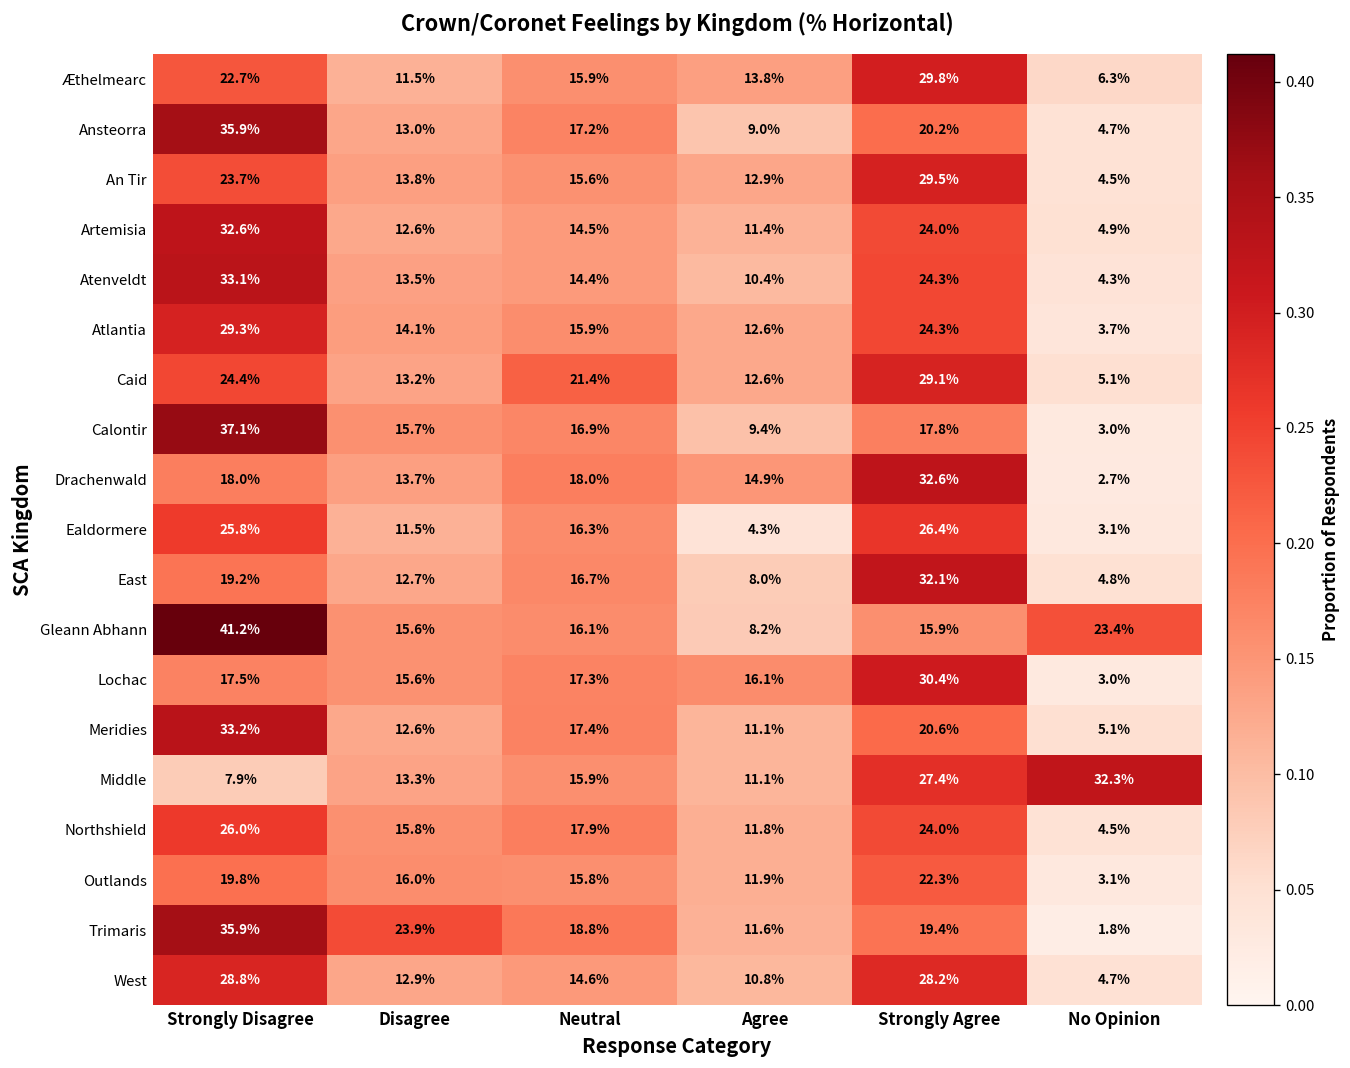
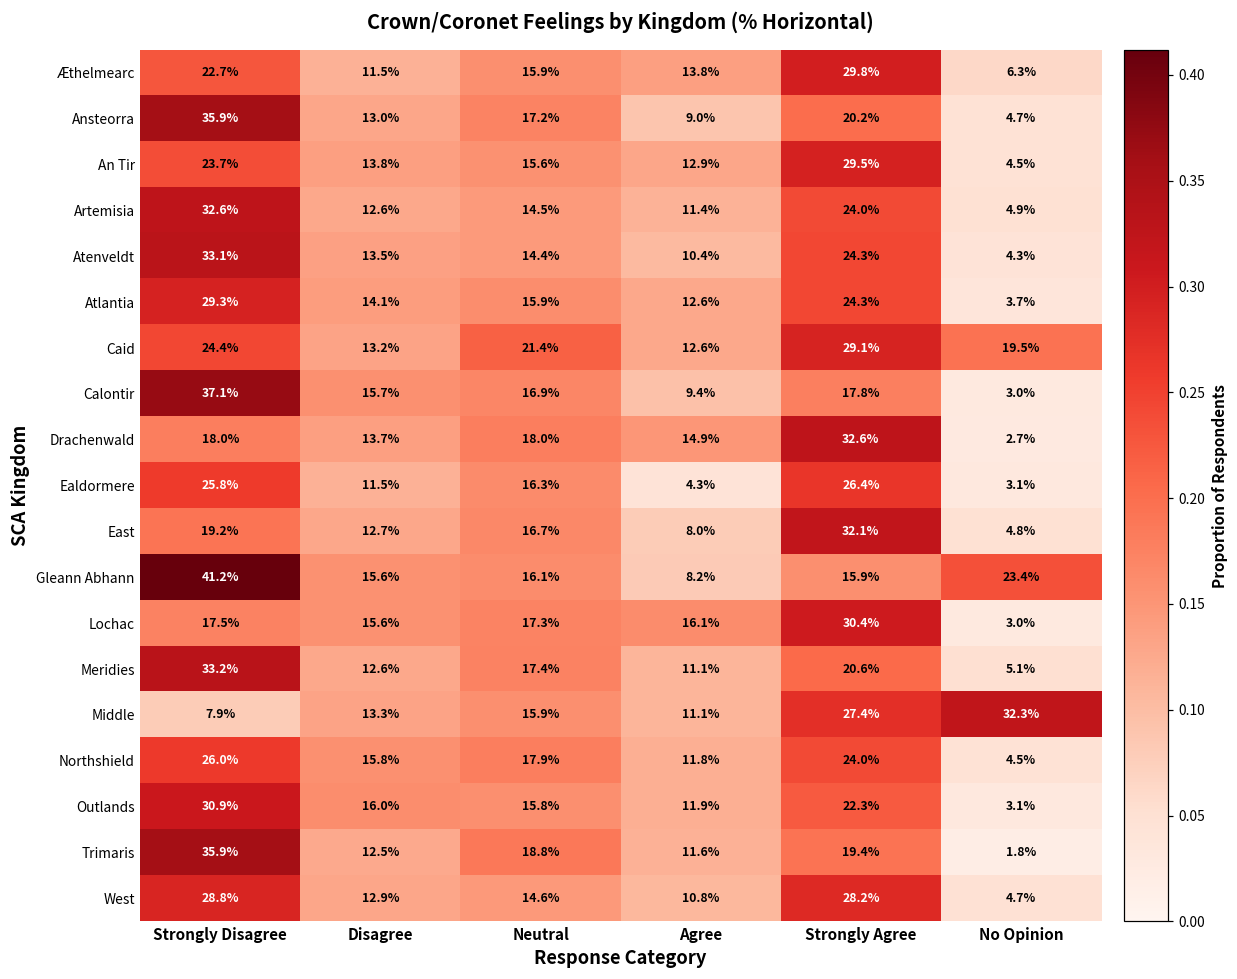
  {
    "Æthelmearc": {
      "Strongly Disagree": "22.7%",
      "Disagree": "11.5%",
      "Neutral": "15.9%",
      "Agree": "13.8%",
      "Strongly Agree": "29.8%",
      "No Opinion": "6.3%"
    },
    "Ansteorra": {
      "Strongly Disagree": "35.9%",
      "Disagree": "13.0%",
      "Neutral": "17.2%",
      "Agree": "9.0%",
      "Strongly Agree": "20.2%",
      "No Opinion": "4.7%"
    },
    "An Tir": {
      "Strongly Disagree": "23.7%",
      "Disagree": "13.8%",
      "Neutral": "15.6%",
      "Agree": "12.9%",
      "Strongly Agree": "29.5%",
      "No Opinion": "4.5%"
    },
    "Artemisia": {
      "Strongly Disagree": "32.6%",
      "Disagree": "12.6%",
      "Neutral": "14.5%",
      "Agree": "11.4%",
      "Strongly Agree": "24.0%",
      "No Opinion": "4.9%"
    },
    "Atenveldt": {
      "Strongly Disagree": "33.1%",
      "Disagree": "13.5%",
      "Neutral": "14.4%",
      "Agree": "10.4%",
      "Strongly Agree": "24.3%",
      "No Opinion": "4.3%"
    },
    "Atlantia": {
      "Strongly Disagree": "29.3%",
      "Disagree": "14.1%",
      "Neutral": "15.9%",
      "Agree": "12.6%",
      "Strongly Agree": "24.3%",
      "No Opinion": "3.7%"
    },
    "Caid": {
      "Strongly Disagree": "24.4%",
      "Disagree": "13.2%",
      "Neutral": "21.4%",
      "Agree": "12.6%",
      "Strongly Agree": "29.1%",
-     "No Opinion": "5.1%"
+     "No Opinion": "19.5%"
    },
    "Calontir": {
      "Strongly Disagree": "37.1%",
      "Disagree": "15.7%",
      "Neutral": "16.9%",
      "Agree": "9.4%",
      "Strongly Agree": "17.8%",
      "No Opinion": "3.0%"
    },
    "Drachenwald": {
      "Strongly Disagree": "18.0%",
      "Disagree": "13.7%",
      "Neutral": "18.0%",
      "Agree": "14.9%",
      "Strongly Agree": "32.6%",
      "No Opinion": "2.7%"
    },
    "Ealdormere": {
      "Strongly Disagree": "25.8%",
      "Disagree": "11.5%",
      "Neutral": "16.3%",
      "Agree": "4.3%",
      "Strongly Agree": "26.4%",
      "No Opinion": "3.1%"
    },
    "East": {
      "Strongly Disagree": "19.2%",
      "Disagree": "12.7%",
      "Neutral": "16.7%",
      "Agree": "8.0%",
      "Strongly Agree": "32.1%",
      "No Opinion": "4.8%"
    },
    "Gleann Abhann": {
      "Strongly Disagree": "41.2%",
      "Disagree": "15.6%",
      "Neutral": "16.1%",
      "Agree": "8.2%",
      "Strongly Agree": "15.9%",
      "No Opinion": "23.4%"
    },
    "Lochac": {
      "Strongly Disagree": "17.5%",
      "Disagree": "15.6%",
      "Neutral": "17.3%",
      "Agree": "16.1%",
      "Strongly Agree": "30.4%",
      "No Opinion": "3.0%"
    },
    "Meridies": {
      "Strongly Disagree": "33.2%",
      "Disagree": "12.6%",
      "Neutral": "17.4%",
      "Agree": "11.1%",
      "Strongly Agree": "20.6%",
      "No Opinion": "5.1%"
    },
    "Middle": {
      "Strongly Disagree": "7.9%",
      "Disagree": "13.3%",
      "Neutral": "15.9%",
      "Agree": "11.1%",
      "Strongly Agree": "27.4%",
      "No Opinion": "32.3%"
    },
    "Northshield": {
      "Strongly Disagree": "26.0%",
      "Disagree": "15.8%",
      "Neutral": "17.9%",
      "Agree": "11.8%",
      "Strongly Agree": "24.0%",
      "No Opinion": "4.5%"
    },
    "Outlands": {
-     "Strongly Disagree": "19.8%",
+     "Strongly Disagree": "30.9%",
      "Disagree": "16.0%",
      "Neutral": "15.8%",
      "Agree": "11.9%",
      "Strongly Agree": "22.3%",
      "No Opinion": "3.1%"
    },
    "Trimaris": {
      "Strongly Disagree": "35.9%",
-     "Disagree": "23.9%",
+     "Disagree": "12.5%",
      "Neutral": "18.8%",
      "Agree": "11.6%",
      "Strongly Agree": "19.4%",
      "No Opinion": "1.8%"
    },
    "West": {
      "Strongly Disagree": "28.8%",
      "Disagree": "12.9%",
      "Neutral": "14.6%",
      "Agree": "10.8%",
      "Strongly Agree": "28.2%",
      "No Opinion": "4.7%"
    }
  }
